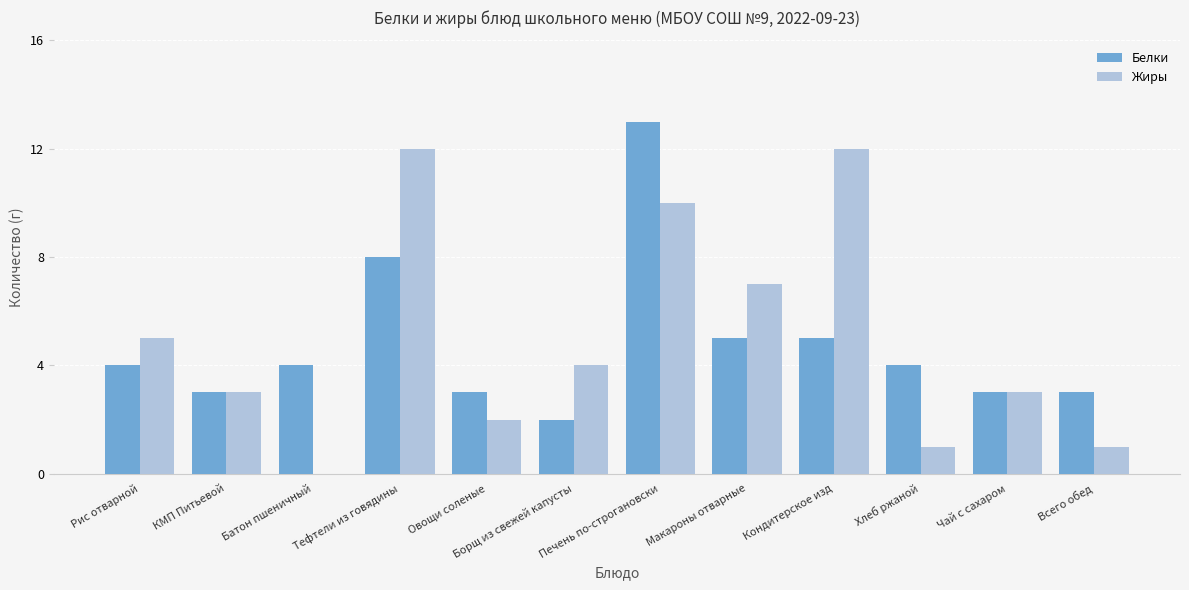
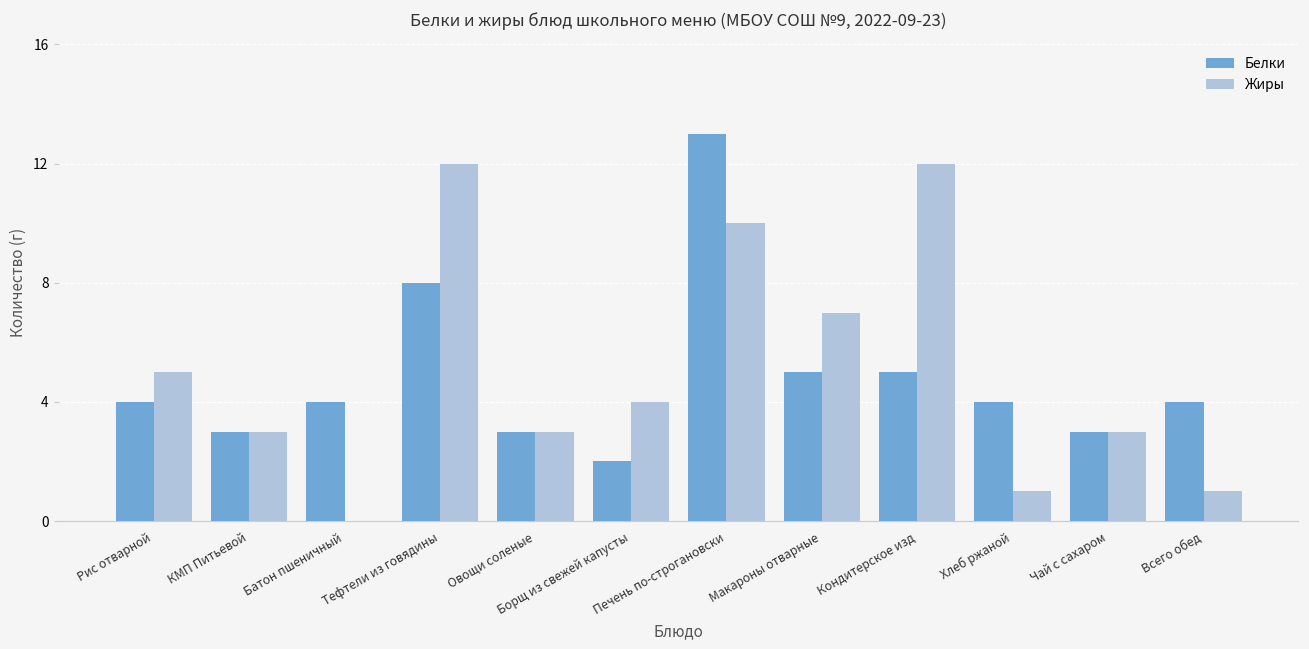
  {
    "Белки": {
      "Рис отварной": 4,
      "КМП Питьевой": 3,
      "Батон пшеничный": 4,
      "Тефтели из говядины": 8,
      "Овощи соленые": 3,
      "Борщ из свежей капусты": 2,
      "Печень по-строгановски": 13,
      "Макароны отварные": 5,
      "Кондитерское изд": 5,
      "Хлеб ржаной": 4,
      "Чай с сахаром": 3,
-     "Всего обед": 3
+     "Всего обед": 4
    },
    "Жиры": {
      "Рис отварной": 5,
      "КМП Питьевой": 3,
      "Батон пшеничный": 0,
      "Тефтели из говядины": 12,
-     "Овощи соленые": 2,
+     "Овощи соленые": 3,
      "Борщ из свежей капусты": 4,
      "Печень по-строгановски": 10,
      "Макароны отварные": 7,
      "Кондитерское изд": 12,
      "Хлеб ржаной": 1,
      "Чай с сахаром": 3,
      "Всего обед": 1
    }
  }
